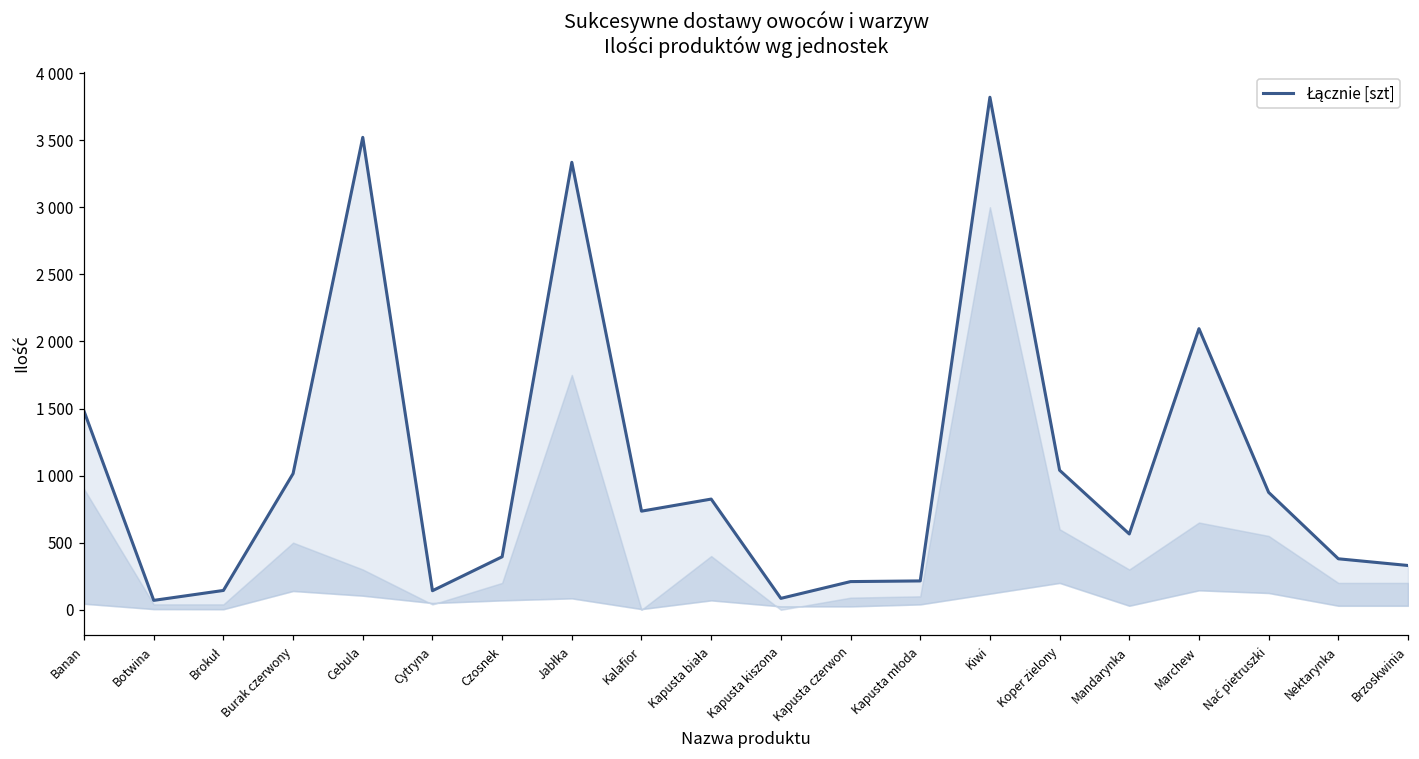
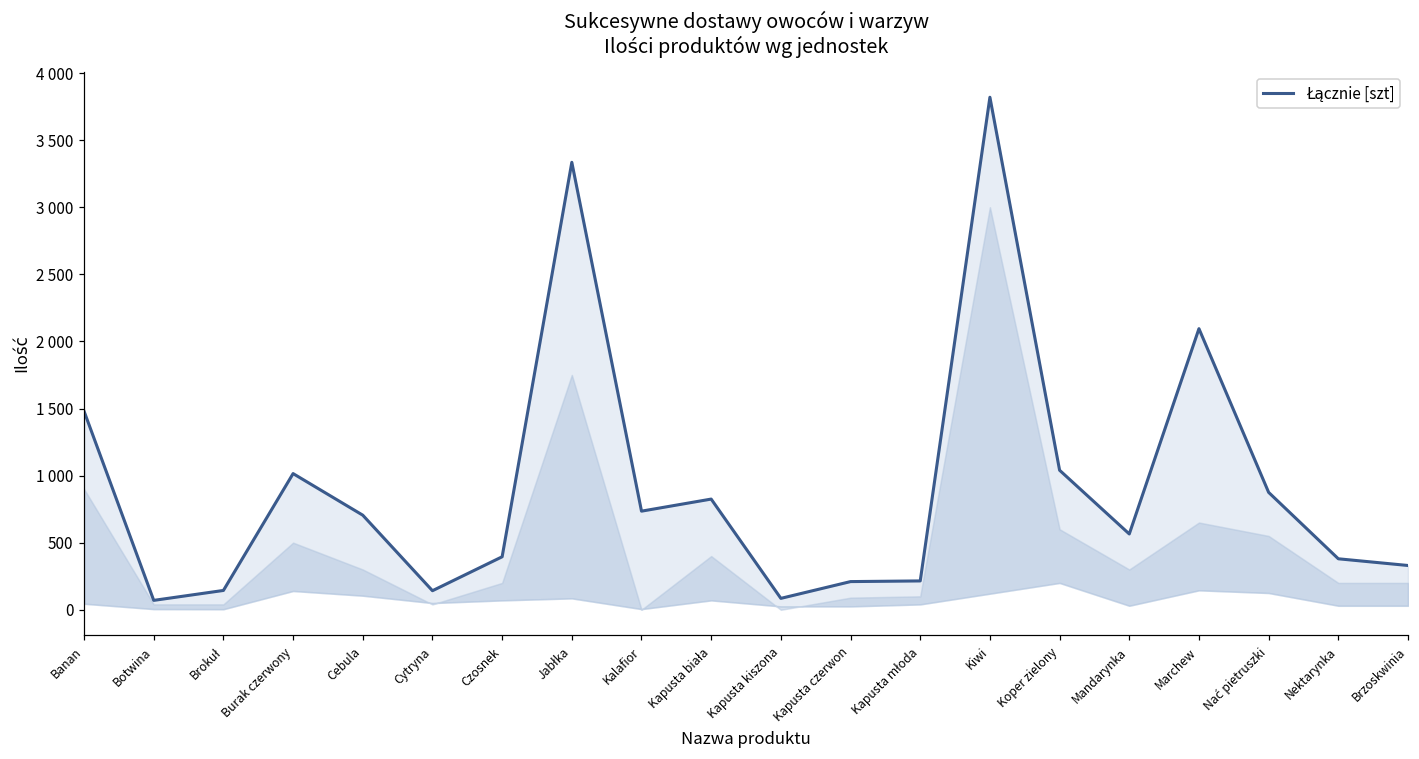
  {
    "Łącznie [szt]": {
      "Banan": 1480,
      "Botwina": 70,
      "Brokuł": 140,
      "Burak czerwony": 1020,
-     "Cebula": 3520,
+     "Cebula": 710,
      "Cytryna": 140,
      "Czosnek": 400,
      "Jabłka": 3340,
      "Kalafior": 740,
      "Kapusta biała": 830,
      "Kapusta kiszona": 90,
      "Kapusta czerwon": 210,
      "Kapusta młoda": 220,
      "Kiwi": 3820,
      "Koper zielony": 1040,
      "Mandarynka": 570,
      "Marchew": 2100,
      "Nać pietruszki": 880,
      "Nektarynka": 380,
      "Brzoskwinia": 330
    }
  }
